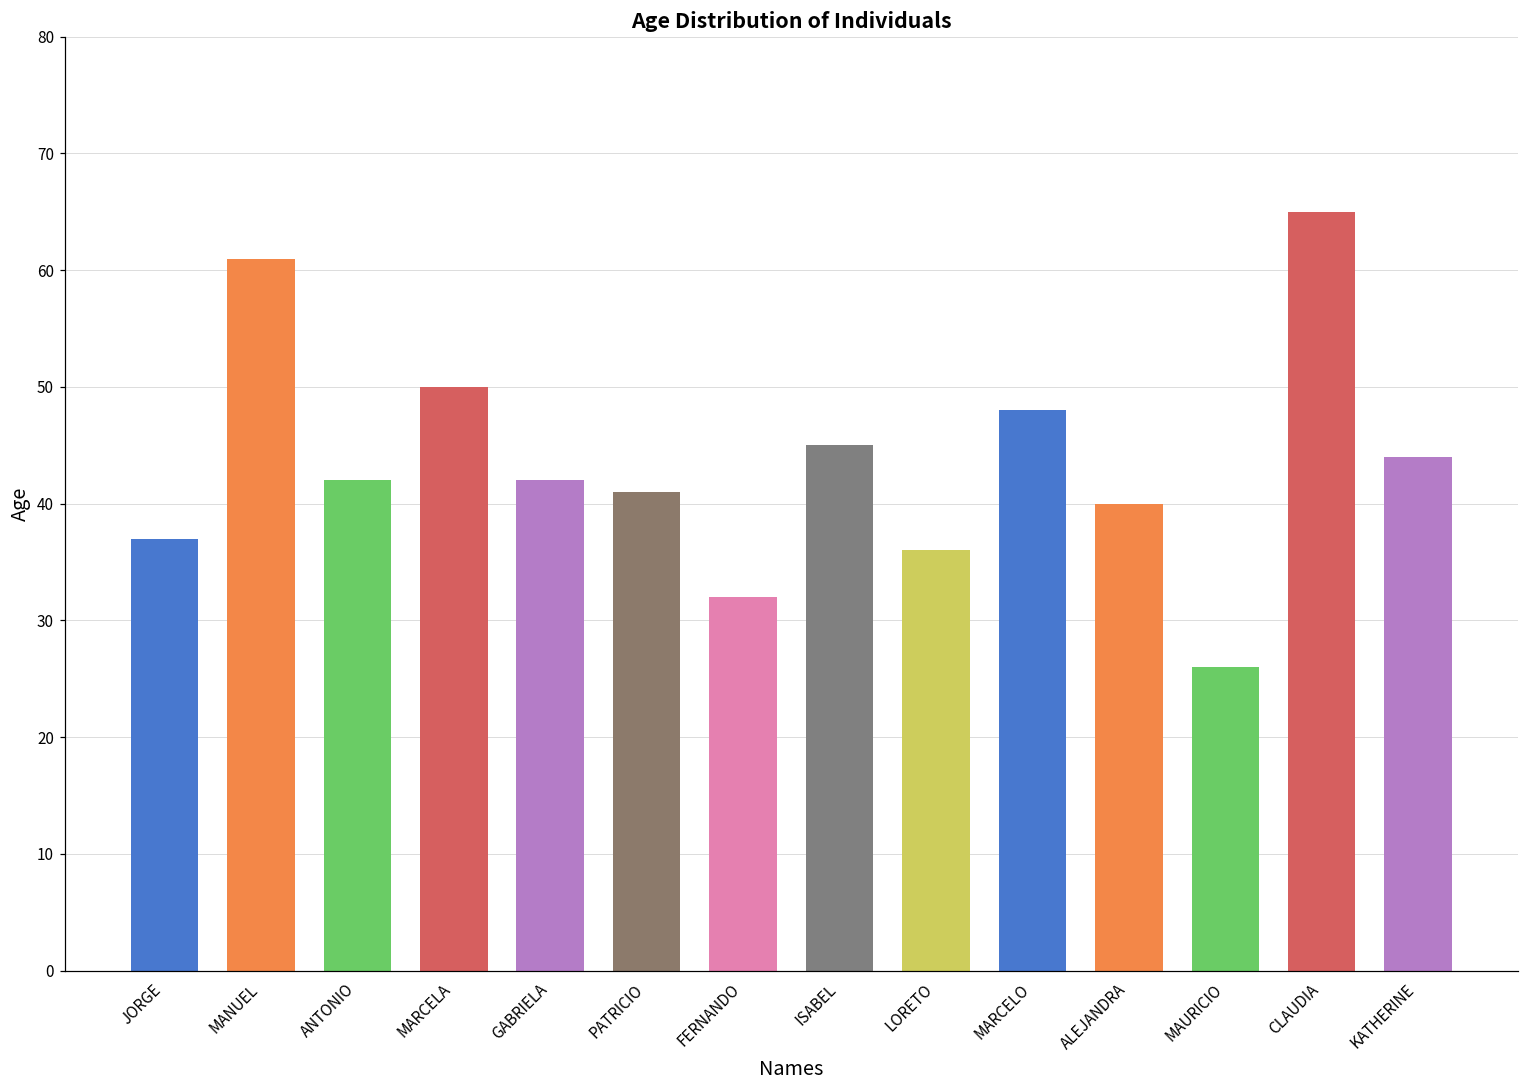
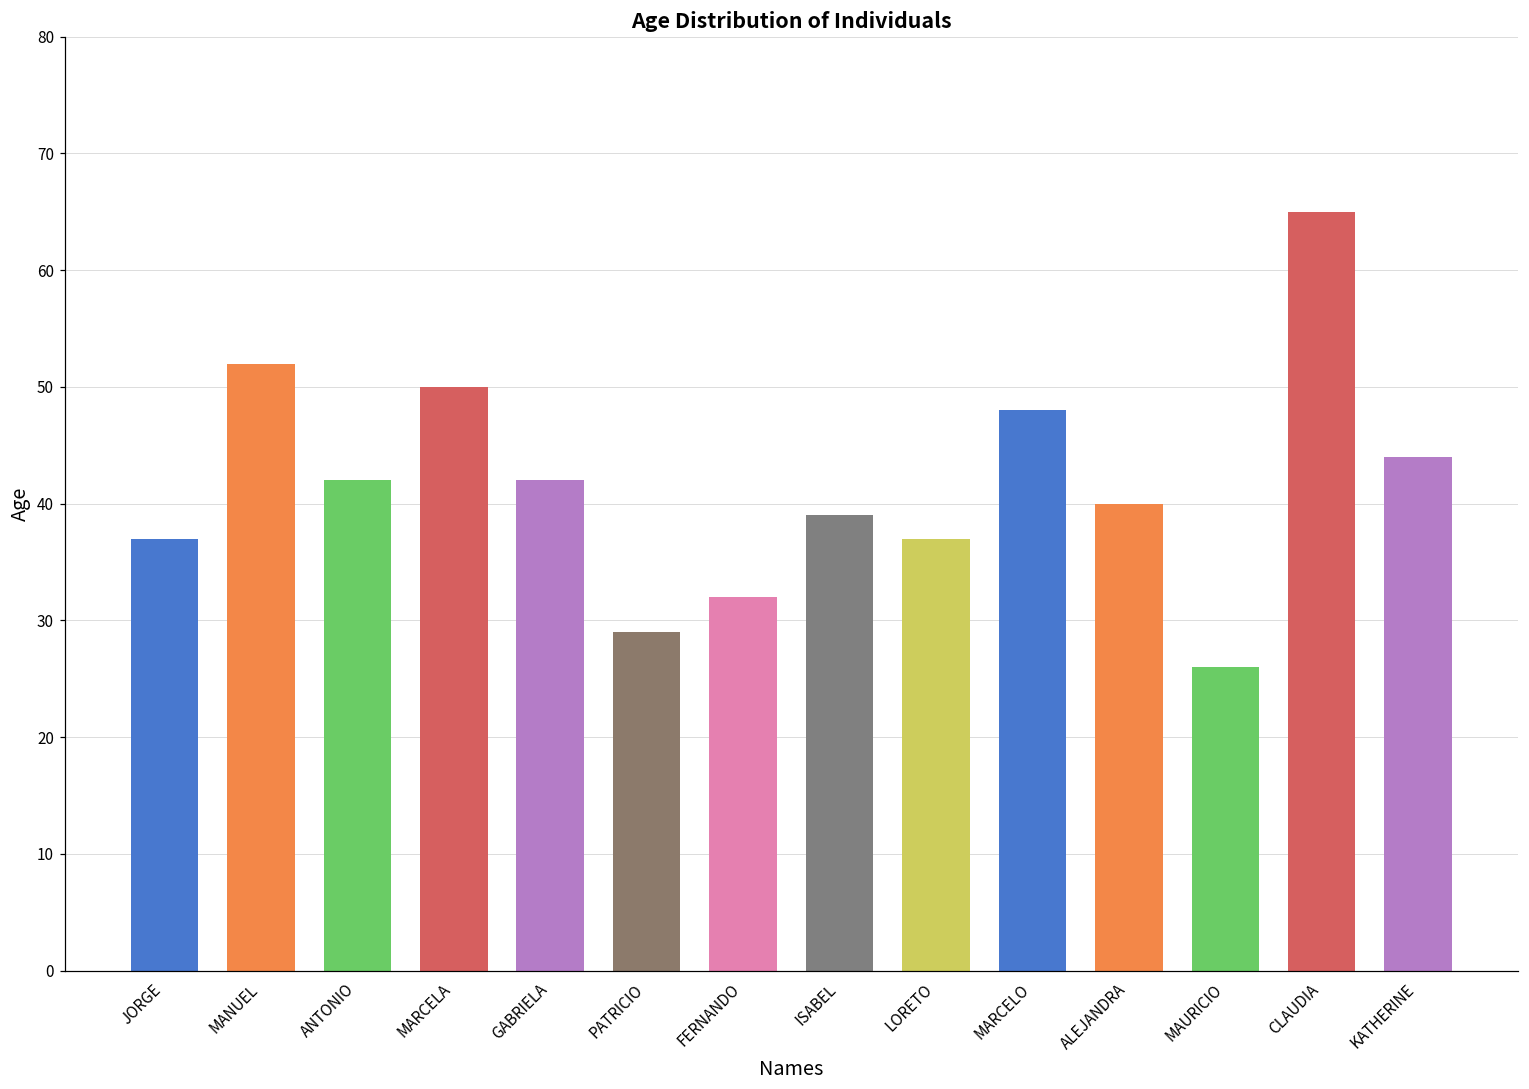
  {
    "JORGE": 37,
-   "MANUEL": 61,
+   "MANUEL": 52,
    "ANTONIO": 42,
    "MARCELA": 50,
    "GABRIELA": 42,
-   "PATRICIO": 41,
+   "PATRICIO": 29,
    "FERNANDO": 32,
-   "ISABEL": 45,
-   "LORETO": 36,
+   "ISABEL": 39,
+   "LORETO": 37,
    "MARCELO": 48,
    "ALEJANDRA": 40,
    "MAURICIO": 26,
    "CLAUDIA": 65,
    "KATHERINE": 44
  }
